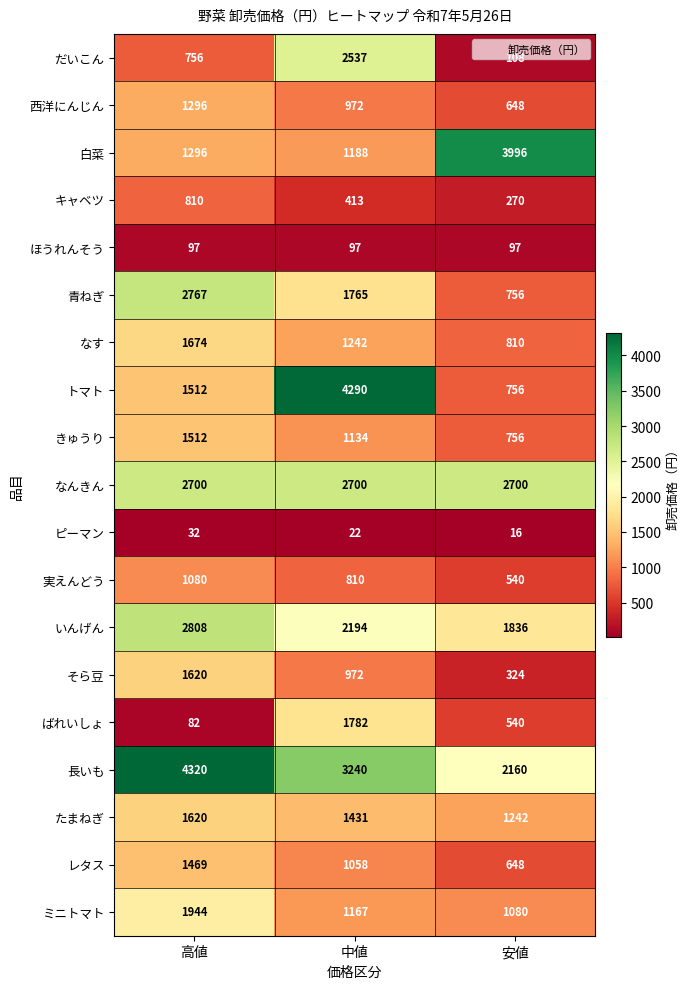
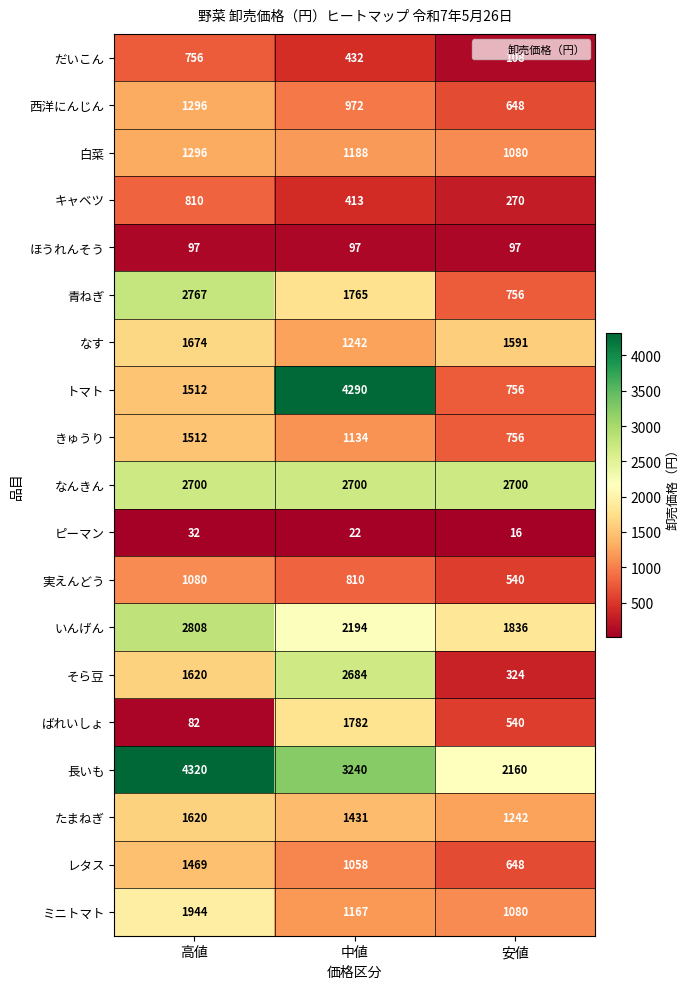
  {
    "だいこん": {
      "高値": 756,
-     "中値": 2537
+     "中値": 432
    },
    "西洋にんじん": {
      "高値": 1296,
      "中値": 972,
      "安値": 648
    },
    "白菜": {
      "高値": 1296,
      "中値": 1188,
-     "安値": 3996
+     "安値": 1080
    },
    "キャベツ": {
      "高値": 810,
      "中値": 413,
      "安値": 270
    },
    "ほうれんそう": {
      "高値": 97,
      "中値": 97,
      "安値": 97
    },
    "青ねぎ": {
      "高値": 2767,
      "中値": 1765,
      "安値": 756
    },
    "なす": {
      "高値": 1674,
      "中値": 1242,
-     "安値": 810
+     "安値": 1591
    },
    "トマト": {
      "高値": 1512,
      "中値": 4290,
      "安値": 756
    },
    "きゅうり": {
      "高値": 1512,
      "中値": 1134,
      "安値": 756
    },
    "なんきん": {
      "高値": 2700,
      "中値": 2700,
      "安値": 2700
    },
    "ピーマン": {
      "高値": 32,
      "中値": 22,
      "安値": 16
    },
    "実えんどう": {
      "高値": 1080,
      "中値": 810,
      "安値": 540
    },
    "いんげん": {
      "高値": 2808,
      "中値": 2194,
      "安値": 1836
    },
    "そら豆": {
      "高値": 1620,
-     "中値": 972,
+     "中値": 2684,
      "安値": 324
    },
    "ばれいしょ": {
      "高値": 82,
      "中値": 1782,
      "安値": 540
    },
    "長いも": {
      "高値": 4320,
      "中値": 3240,
      "安値": 2160
    },
    "たまねぎ": {
      "高値": 1620,
      "中値": 1431,
      "安値": 1242
    },
    "レタス": {
      "高値": 1469,
      "中値": 1058,
      "安値": 648
    },
    "ミニトマト": {
      "高値": 1944,
      "中値": 1167,
      "安値": 1080
    }
  }
